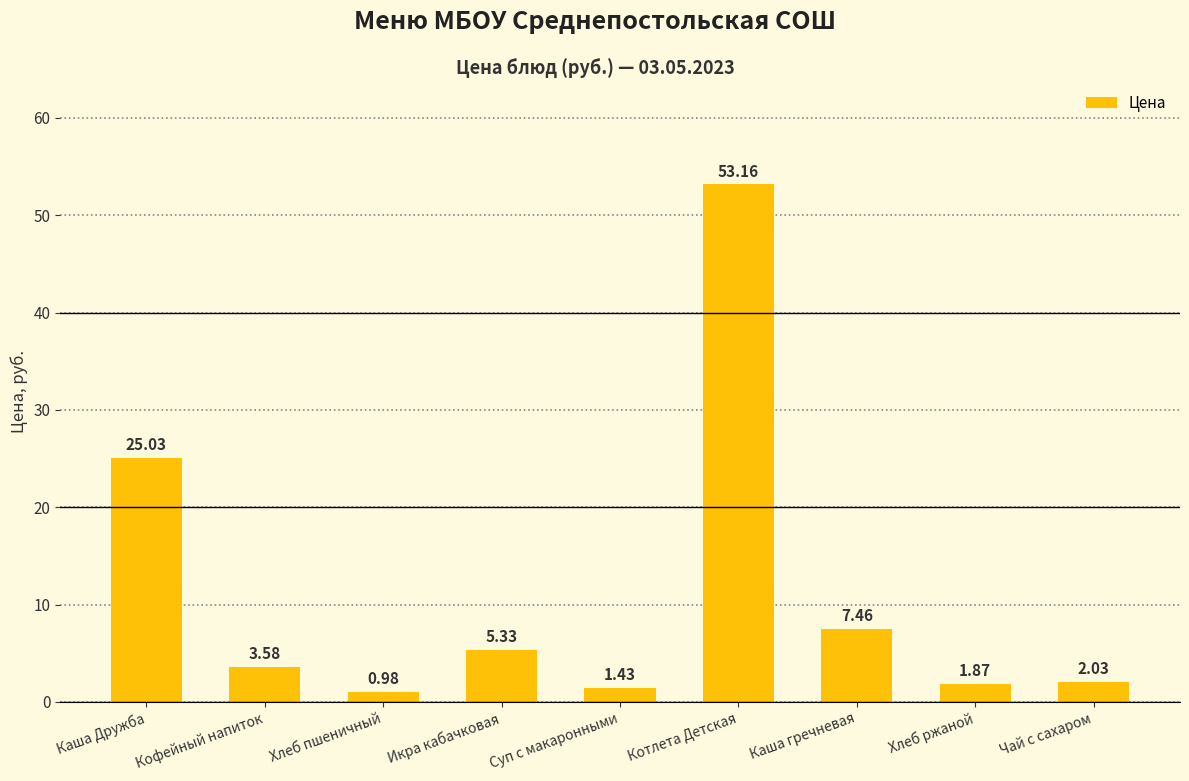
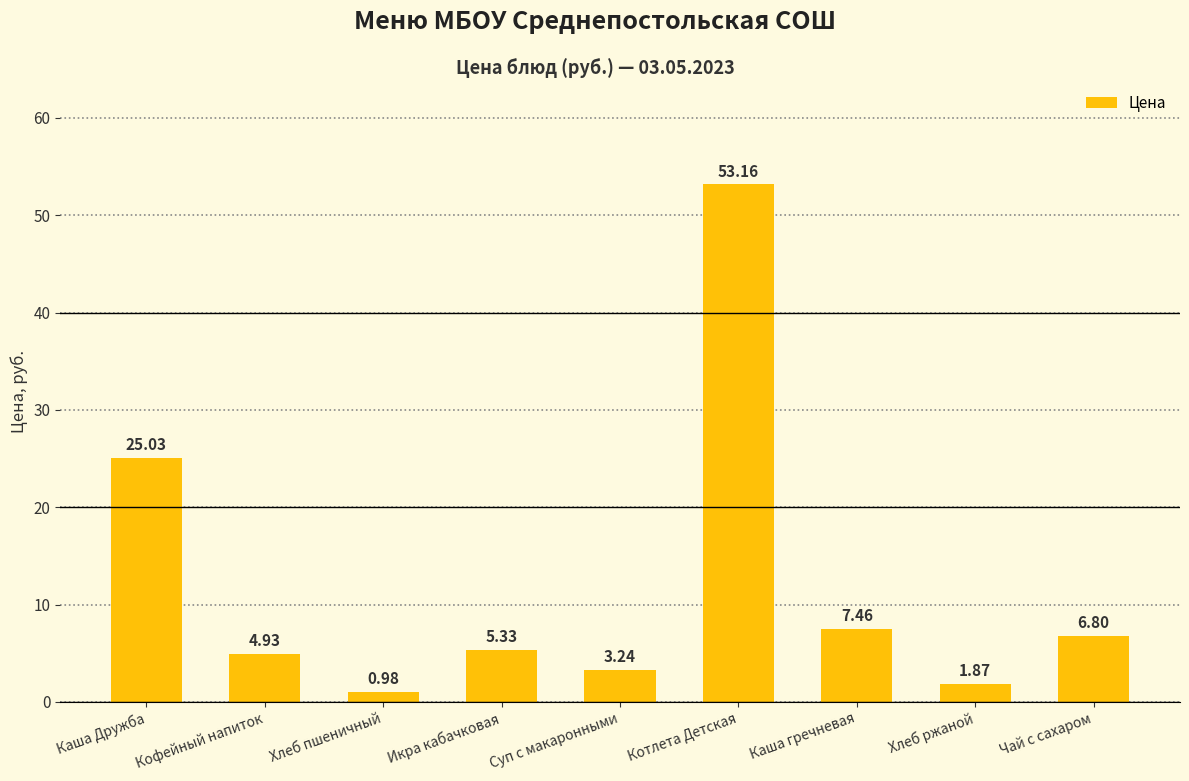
  {
    "Каша Дружба": 25.03,
-   "Кофейный напиток": 3.58,
+   "Кофейный напиток": 4.93,
    "Хлеб пшеничный": 0.98,
    "Икра кабачковая": 5.33,
-   "Суп с макаронными": 1.43,
+   "Суп с макаронными": 3.24,
    "Котлета Детская": 53.16,
    "Каша гречневая": 7.46,
    "Хлеб ржаной": 1.87,
-   "Чай с сахаром": 2.03
+   "Чай с сахаром": 6.80
  }
